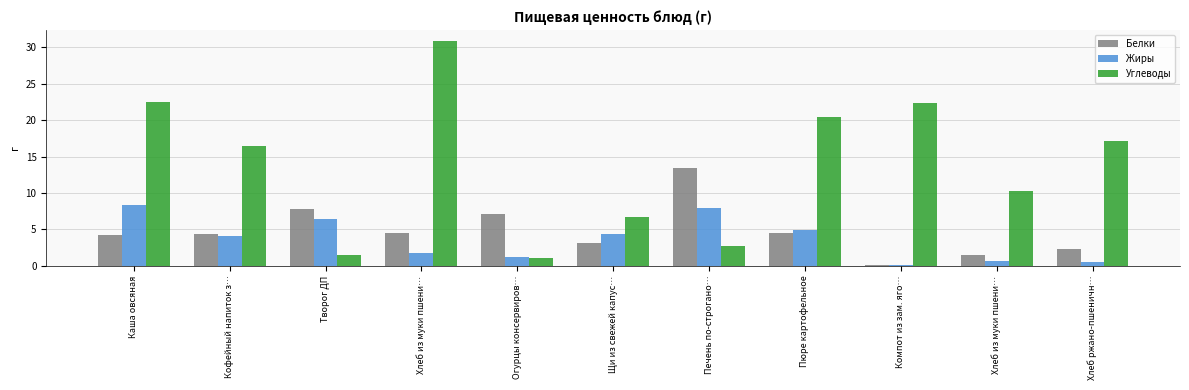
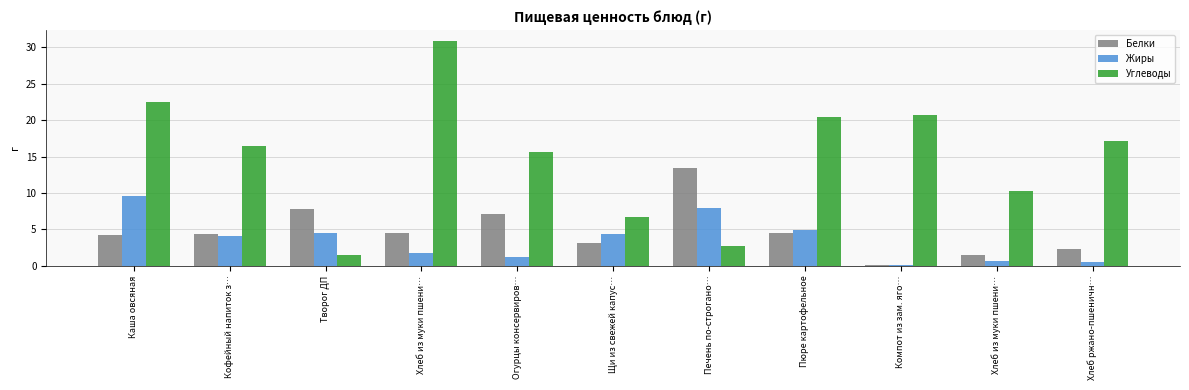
  {
    "Белки": {
      "Каша овсяная": 4,
      "Кофейный напиток з…": 4,
      "Творог ДП": 8,
      "Огурцы консервиров…": 7,
      "Щи из свежей капус…": 3,
      "Печень по-строгано…": 13,
      "Пюре картофельное": 4,
      "Хлеб ржано-пшеничн…": 2
    },
    "Жиры": {
-     "Каша овсяная": 8,
+     "Каша овсяная": 10,
      "Кофейный напиток з…": 4,
-     "Творог ДП": 6,
+     "Творог ДП": 5,
      "Огурцы консервиров…": 1,
      "Щи из свежей капус…": 4,
      "Печень по-строгано…": 8,
      "Пюре картофельное": 5,
      "Хлеб ржано-пшеничн…": 0
    },
    "Углеводы": {
      "Каша овсяная": 23,
      "Кофейный напиток з…": 16,
      "Творог ДП": 2,
-     "Огурцы консервиров…": 1,
+     "Огурцы консервиров…": 16,
      "Щи из свежей капус…": 7,
      "Печень по-строгано…": 3,
      "Пюре картофельное": 20,
-     "Компот из зам. яго…": 22,
+     "Компот из зам. яго…": 21,
      "Хлеб ржано-пшеничн…": 17
    }
  }
